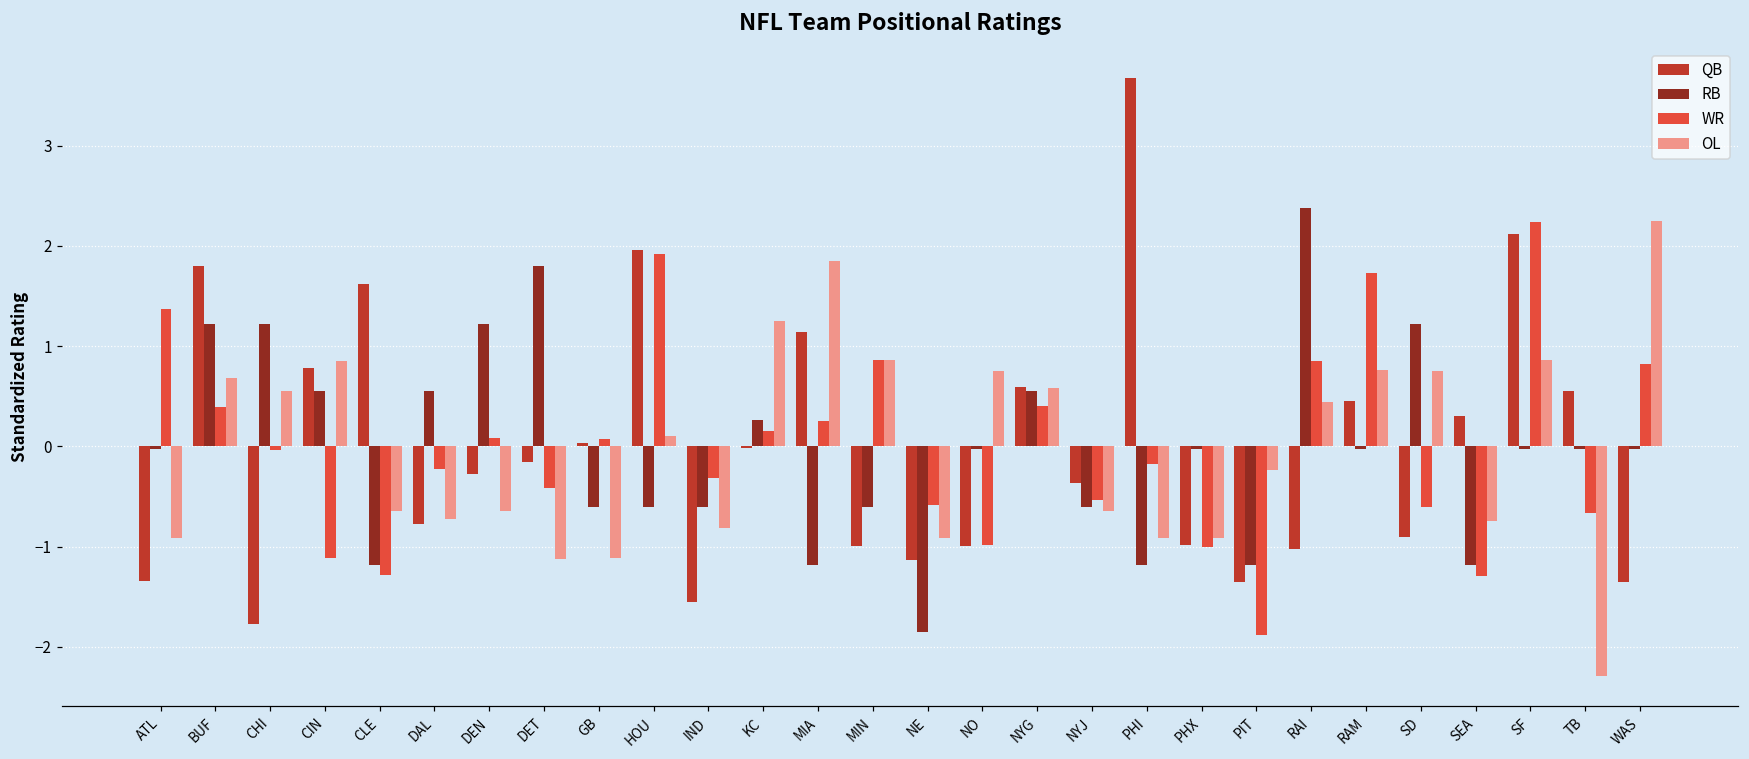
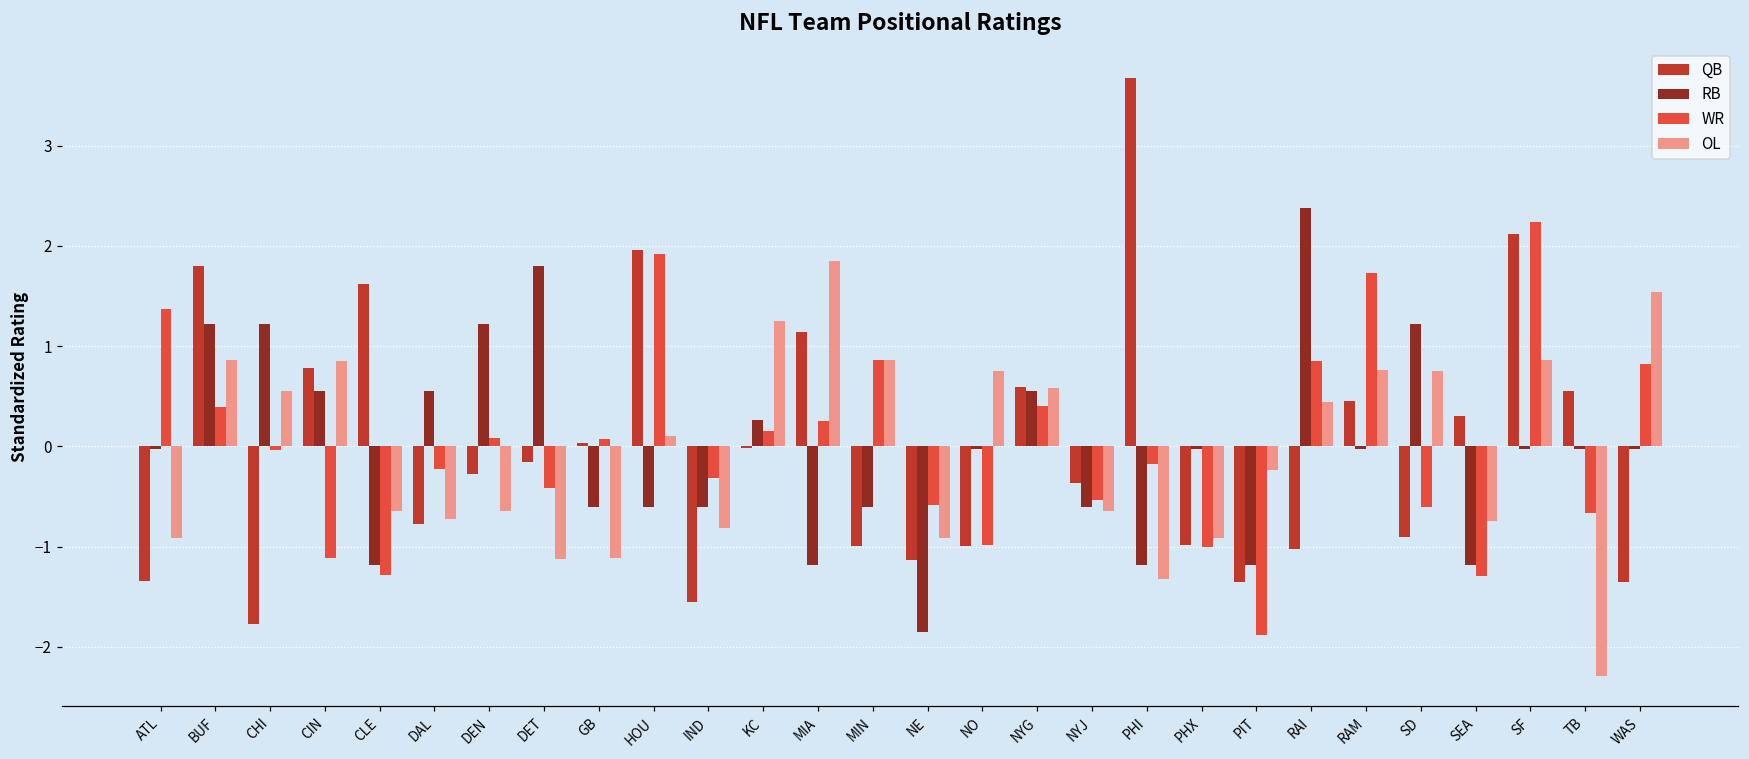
  {
    "OL": {
      "ATL": -0.9,
-     "BUF": 0.7,
+     "BUF": 0.9,
      "CHI": 0.6,
      "CIN": 0.8,
      "CLE": -0.6,
      "DAL": -0.7,
      "DEN": -0.6,
      "DET": -1.1,
      "GB": -1.1,
      "HOU": 0.1,
      "IND": -0.8,
      "KC": 1.3,
      "MIA": 1.8,
      "MIN": 0.9,
      "NE": -0.9,
      "NO": 0.7,
      "NYG": 0.6,
      "NYJ": -0.6,
-     "PHI": -0.9,
+     "PHI": -1.3,
      "PHX": -0.9,
      "PIT": -0.2,
      "RAI": 0.4,
      "RAM": 0.8,
      "SD": 0.7,
      "SEA": -0.7,
      "SF": 0.9,
      "TB": -2.3,
-     "WAS": 2.2
+     "WAS": 1.5
    }
  }
